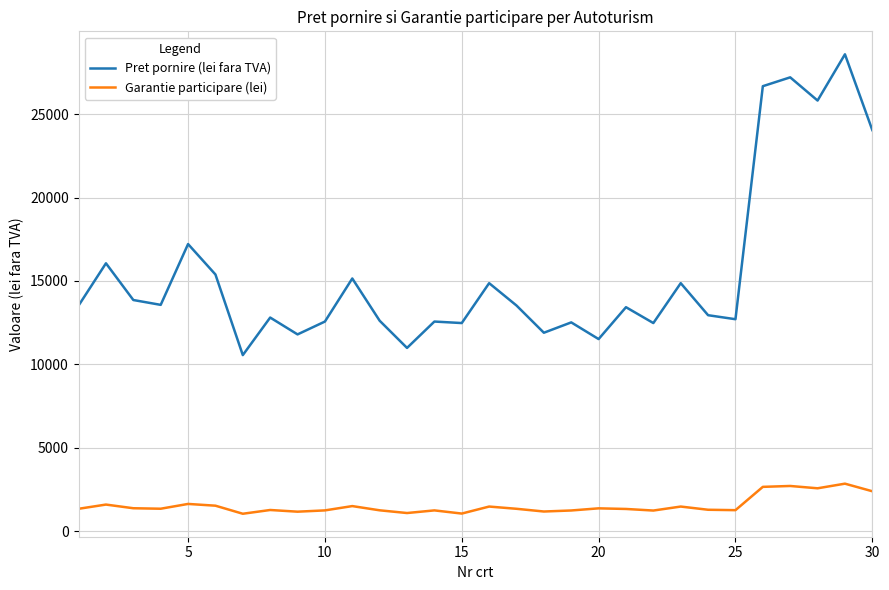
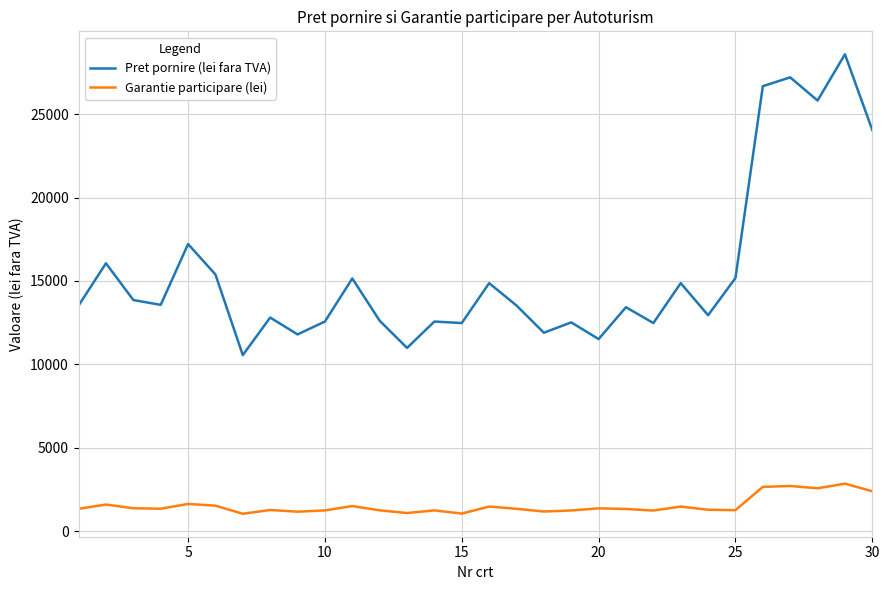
  {
    "Pret pornire (lei fara TVA)": {
      "5": 17200,
      "10": 12600,
      "15": 12500,
      "20": 11500,
-     "25": 12700,
+     "25": 15200,
      "30": 24000
    },
    "Garantie participare (lei)": {
      "5": 1600,
      "10": 1300,
      "15": 1100,
      "20": 1400,
      "25": 1300,
      "30": 2400
    }
  }
